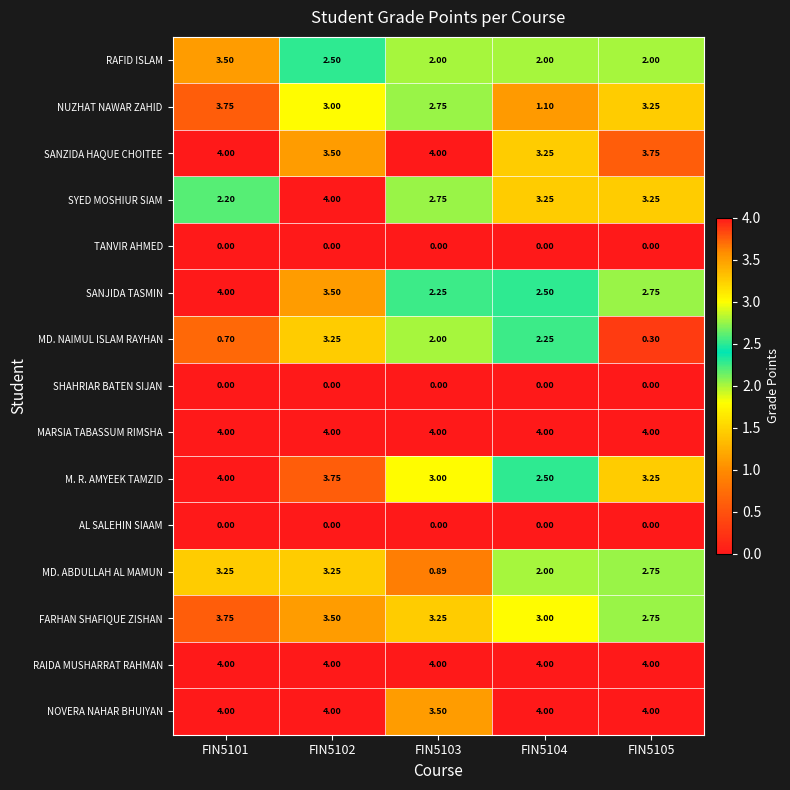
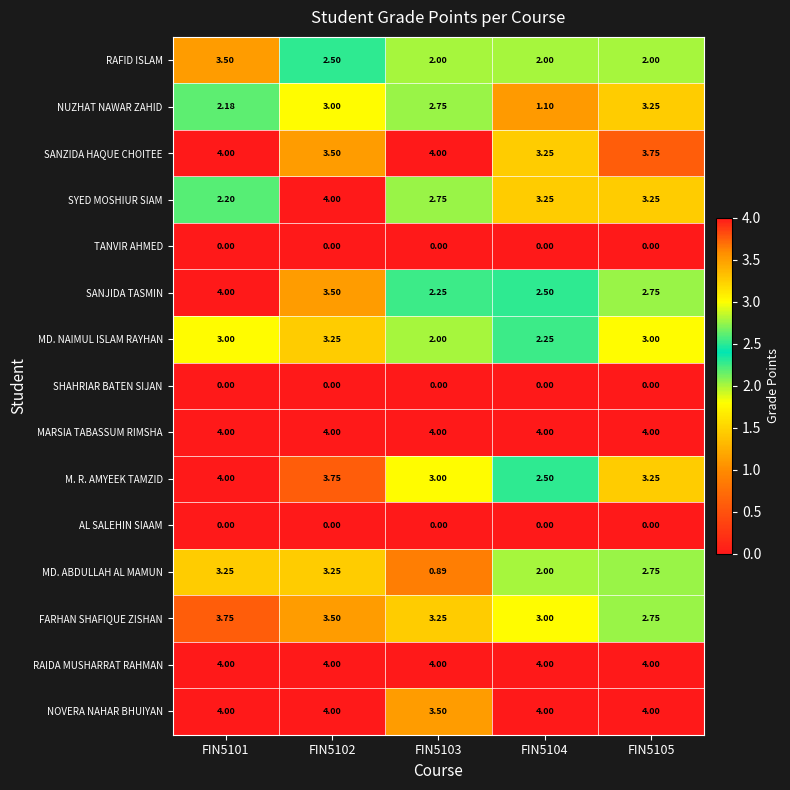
  {
    "RAFID ISLAM": {
      "FIN5101": 3.50,
      "FIN5102": 2.50,
      "FIN5103": 2.00,
      "FIN5104": 2.00,
      "FIN5105": 2.00
    },
    "NUZHAT NAWAR ZAHID": {
-     "FIN5101": 3.75,
+     "FIN5101": 2.18,
      "FIN5102": 3.00,
      "FIN5103": 2.75,
      "FIN5104": 1.10,
      "FIN5105": 3.25
    },
    "SANZIDA HAQUE CHOITEE": {
      "FIN5101": 4.00,
      "FIN5102": 3.50,
      "FIN5103": 4.00,
      "FIN5104": 3.25,
      "FIN5105": 3.75
    },
    "SYED MOSHIUR SIAM": {
      "FIN5101": 2.20,
      "FIN5102": 4.00,
      "FIN5103": 2.75,
      "FIN5104": 3.25,
      "FIN5105": 3.25
    },
    "TANVIR AHMED": {
      "FIN5101": 0.00,
      "FIN5102": 0.00,
      "FIN5103": 0.00,
      "FIN5104": 0.00,
      "FIN5105": 0.00
    },
    "SANJIDA TASMIN": {
      "FIN5101": 4.00,
      "FIN5102": 3.50,
      "FIN5103": 2.25,
      "FIN5104": 2.50,
      "FIN5105": 2.75
    },
    "MD. NAIMUL ISLAM RAYHAN": {
-     "FIN5101": 0.70,
+     "FIN5101": 3.00,
      "FIN5102": 3.25,
      "FIN5103": 2.00,
      "FIN5104": 2.25,
-     "FIN5105": 0.30
+     "FIN5105": 3.00
    },
    "SHAHRIAR BATEN SIJAN": {
      "FIN5101": 0.00,
      "FIN5102": 0.00,
      "FIN5103": 0.00,
      "FIN5104": 0.00,
      "FIN5105": 0.00
    },
    "MARSIA TABASSUM RIMSHA": {
      "FIN5101": 4.00,
      "FIN5102": 4.00,
      "FIN5103": 4.00,
      "FIN5104": 4.00,
      "FIN5105": 4.00
    },
    "M. R. AMYEEK TAMZID": {
      "FIN5101": 4.00,
      "FIN5102": 3.75,
      "FIN5103": 3.00,
      "FIN5104": 2.50,
      "FIN5105": 3.25
    },
    "AL SALEHIN SIAAM": {
      "FIN5101": 0.00,
      "FIN5102": 0.00,
      "FIN5103": 0.00,
      "FIN5104": 0.00,
      "FIN5105": 0.00
    },
    "MD. ABDULLAH AL MAMUN": {
      "FIN5101": 3.25,
      "FIN5102": 3.25,
      "FIN5103": 0.89,
      "FIN5104": 2.00,
      "FIN5105": 2.75
    },
    "FARHAN SHAFIQUE ZISHAN": {
      "FIN5101": 3.75,
      "FIN5102": 3.50,
      "FIN5103": 3.25,
      "FIN5104": 3.00,
      "FIN5105": 2.75
    },
    "RAIDA MUSHARRAT RAHMAN": {
      "FIN5101": 4.00,
      "FIN5102": 4.00,
      "FIN5103": 4.00,
      "FIN5104": 4.00,
      "FIN5105": 4.00
    },
    "NOVERA NAHAR BHUIYAN": {
      "FIN5101": 4.00,
      "FIN5102": 4.00,
      "FIN5103": 3.50,
      "FIN5104": 4.00,
      "FIN5105": 4.00
    }
  }
